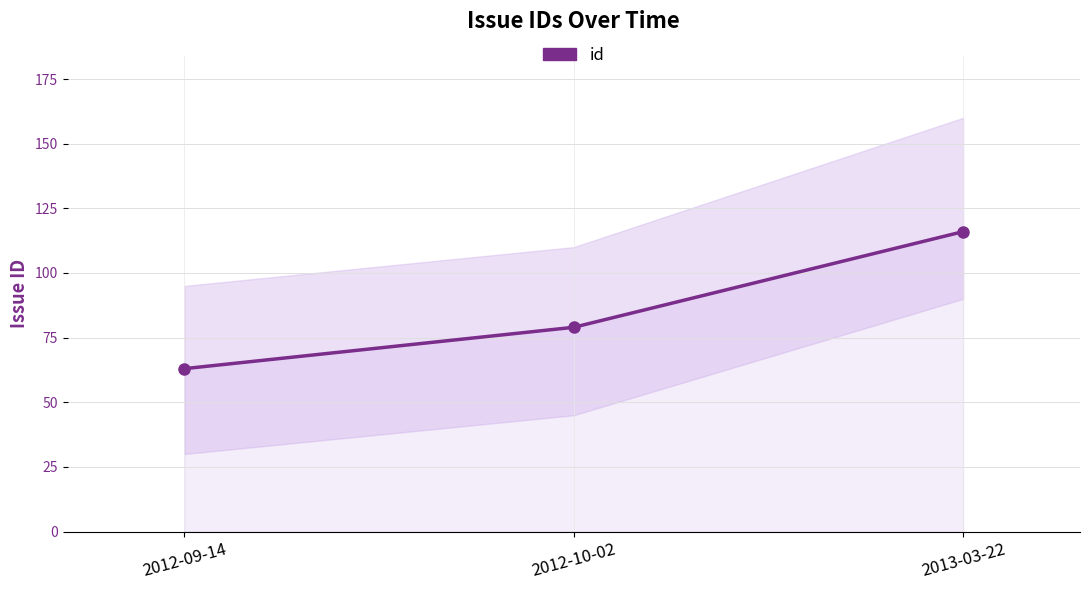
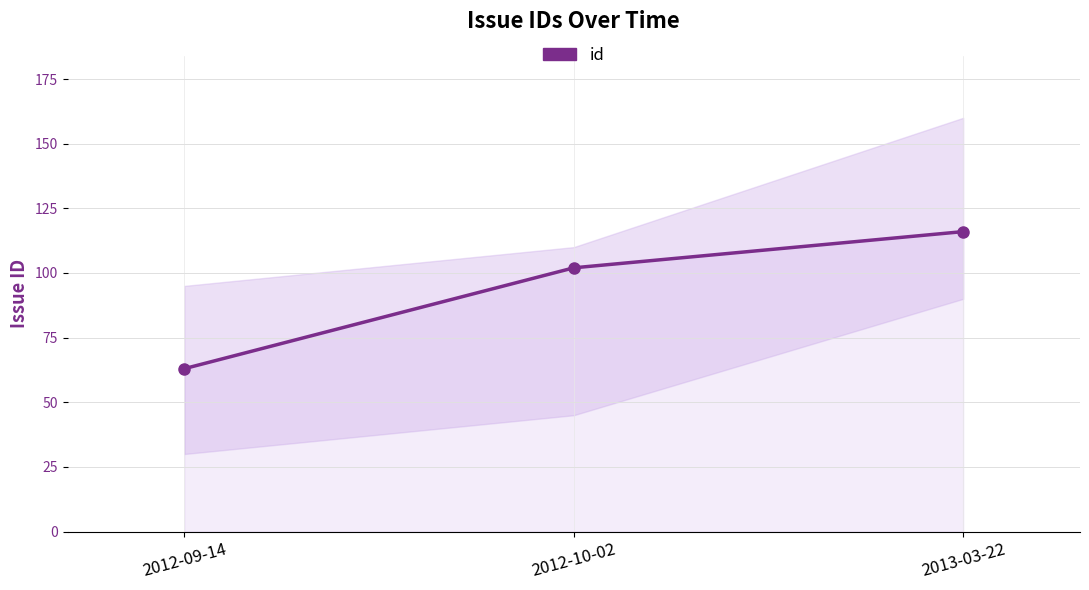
  {
    "id": {
      "2012-09-14": 63,
-     "2012-10-02": 79,
+     "2012-10-02": 102,
      "2013-03-22": 116
    }
  }
